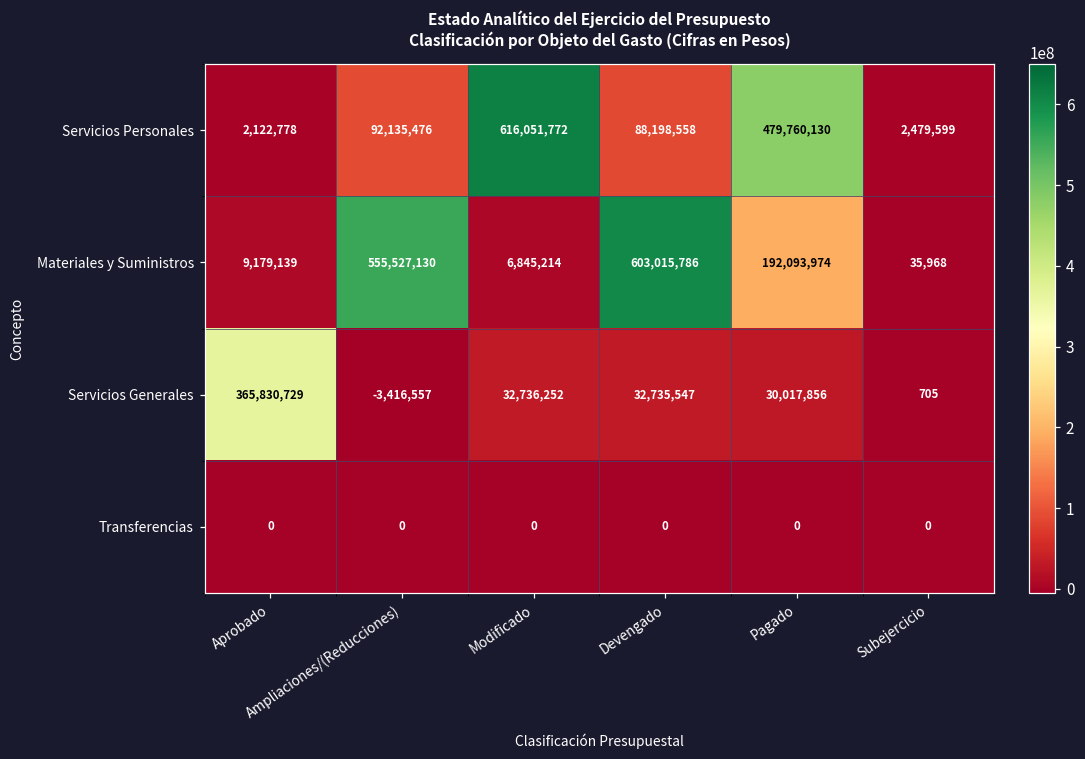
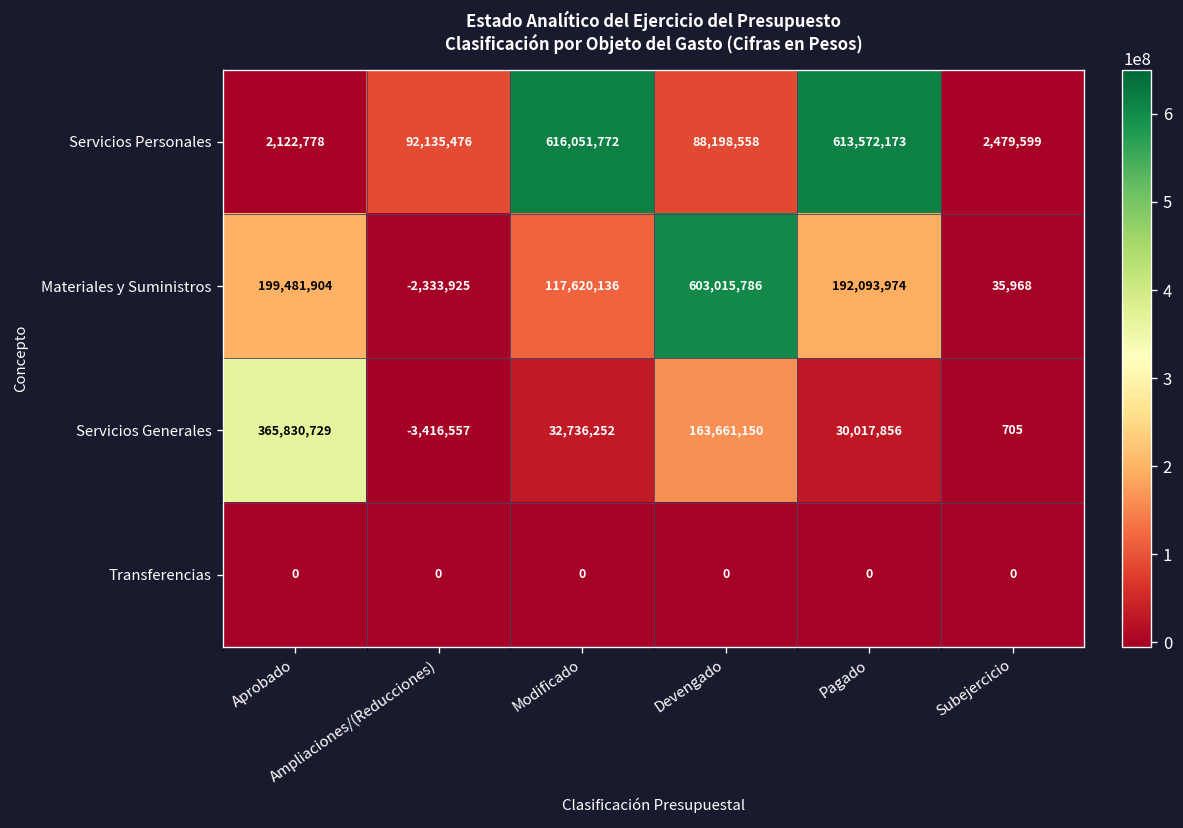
  {
    "Servicios Personales": {
      "Aprobado": "2,122,778",
      "Ampliaciones/(Reducciones)": "92,135,476",
      "Modificado": "616,051,772",
      "Devengado": "88,198,558",
-     "Pagado": "479,760,130",
+     "Pagado": "613,572,173",
      "Subejercicio": "2,479,599"
    },
    "Materiales y Suministros": {
-     "Aprobado": "9,179,139",
-     "Ampliaciones/(Reducciones)": "555,527,130",
-     "Modificado": "6,845,214",
+     "Aprobado": "199,481,904",
+     "Ampliaciones/(Reducciones)": "-2,333,925",
+     "Modificado": "117,620,136",
      "Devengado": "603,015,786",
      "Pagado": "192,093,974",
      "Subejercicio": "35,968"
    },
    "Servicios Generales": {
      "Aprobado": "365,830,729",
      "Ampliaciones/(Reducciones)": "-3,416,557",
      "Modificado": "32,736,252",
-     "Devengado": "32,735,547",
+     "Devengado": "163,661,150",
      "Pagado": "30,017,856",
      "Subejercicio": "705"
    },
    "Transferencias": {
      "Aprobado": "0",
      "Ampliaciones/(Reducciones)": "0",
      "Modificado": "0",
      "Devengado": "0",
      "Pagado": "0",
      "Subejercicio": "0"
    }
  }
